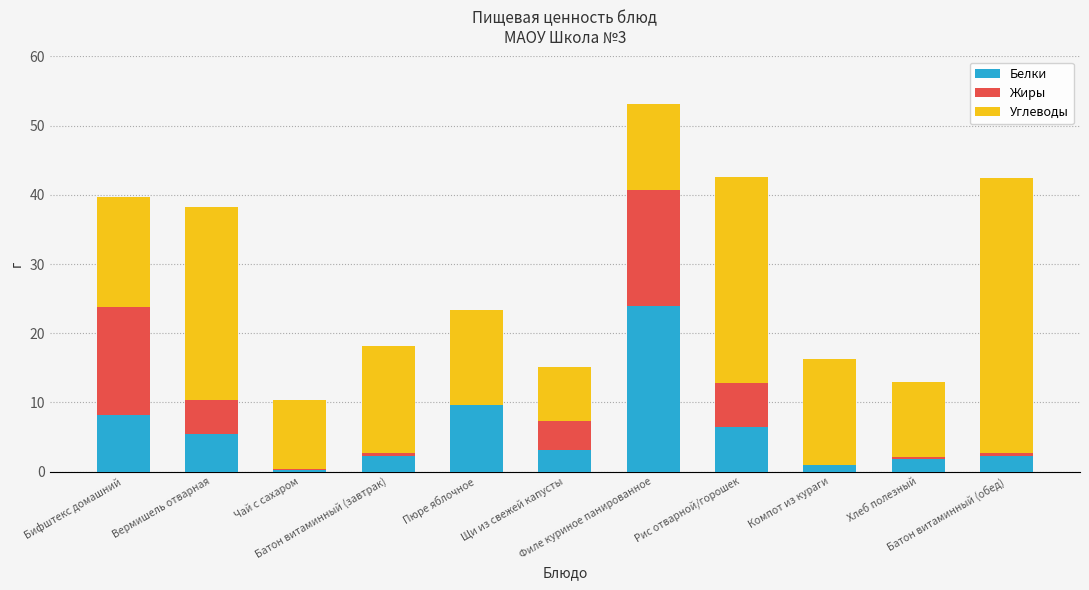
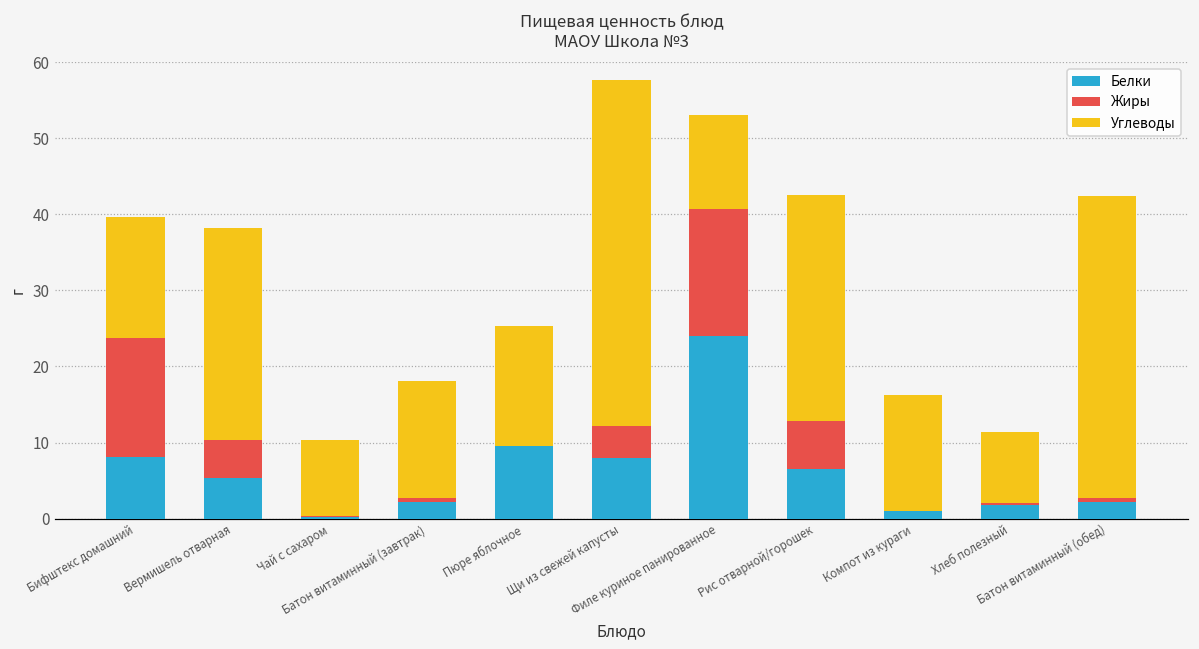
  {
    "Белки": {
      "Бифштекс домашний": 8,
      "Вермишель отварная": 5,
      "Батон витаминный (завтрак)": 2,
      "Пюре яблочное": 10,
-     "Щи из свежей капусты": 3,
+     "Щи из свежей капусты": 8,
      "Филе куриное панированное": 24,
      "Рис отварной/горошек": 7,
      "Компот из кураги": 1,
      "Хлеб полезный": 2,
      "Батон витаминный (обед)": 2
    },
    "Жиры": {
      "Бифштекс домашний": 16,
      "Вермишель отварная": 5,
      "Батон витаминный (завтрак)": 1,
      "Пюре яблочное": 0,
      "Щи из свежей капусты": 4,
      "Филе куриное панированное": 17,
      "Рис отварной/горошек": 6,
      "Компот из кураги": 0,
      "Батон витаминный (обед)": 1
    },
    "Углеводы": {
      "Бифштекс домашний": 16,
      "Вермишель отварная": 28,
      "Чай с сахаром": 10,
      "Батон витаминный (завтрак)": 15,
-     "Пюре яблочное": 14,
-     "Щи из свежей капусты": 8,
+     "Пюре яблочное": 16,
+     "Щи из свежей капусты": 45,
      "Филе куриное панированное": 12,
      "Рис отварной/горошек": 30,
      "Компот из кураги": 15,
-     "Хлеб полезный": 11,
+     "Хлеб полезный": 9,
      "Батон витаминный (обед)": 40
    }
  }
